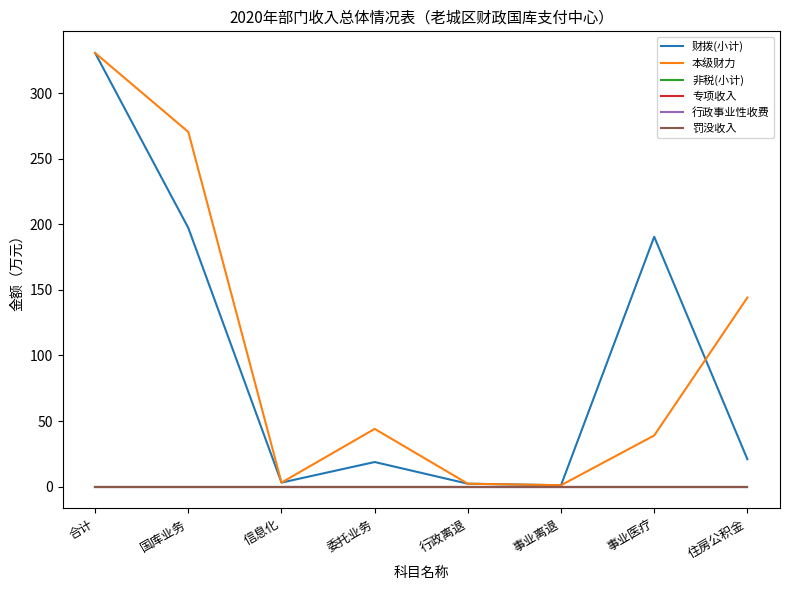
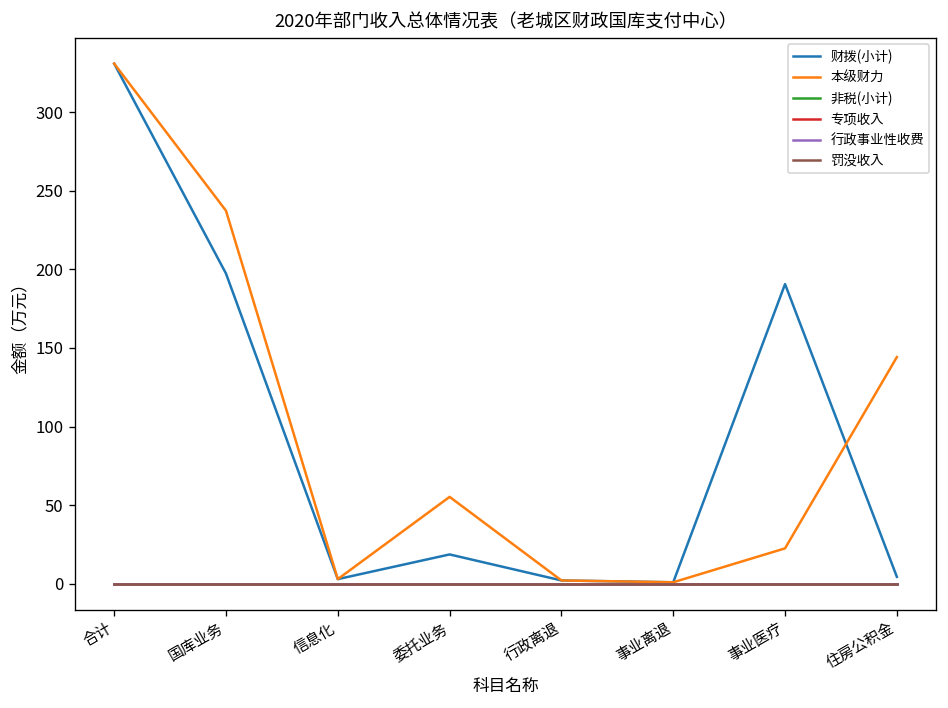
  {
    "财拨(小计)": {
      "国库业务": 197,
      "委托业务": 19,
      "事业医疗": 191,
-     "住房公积金": 21
+     "住房公积金": 4
    },
    "本级财力": {
-     "国库业务": 271,
-     "委托业务": 44,
-     "事业医疗": 39,
+     "国库业务": 237,
+     "委托业务": 55,
+     "事业医疗": 23,
      "住房公积金": 144
    },
    "罚没收入": {
      "合计": 0,
      "国库业务": 0,
      "信息化": 0,
      "委托业务": 0,
      "行政离退": 0,
      "事业医疗": 0,
      "住房公积金": 0
    }
  }
